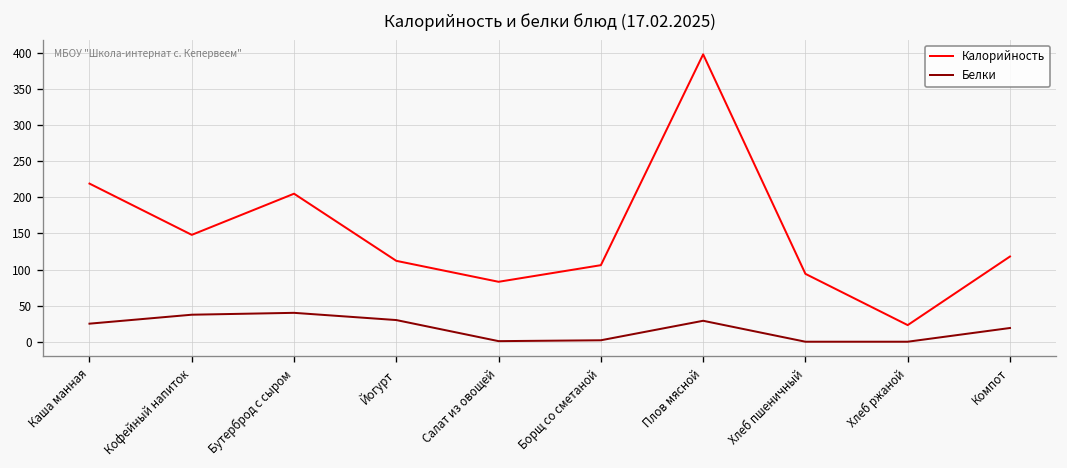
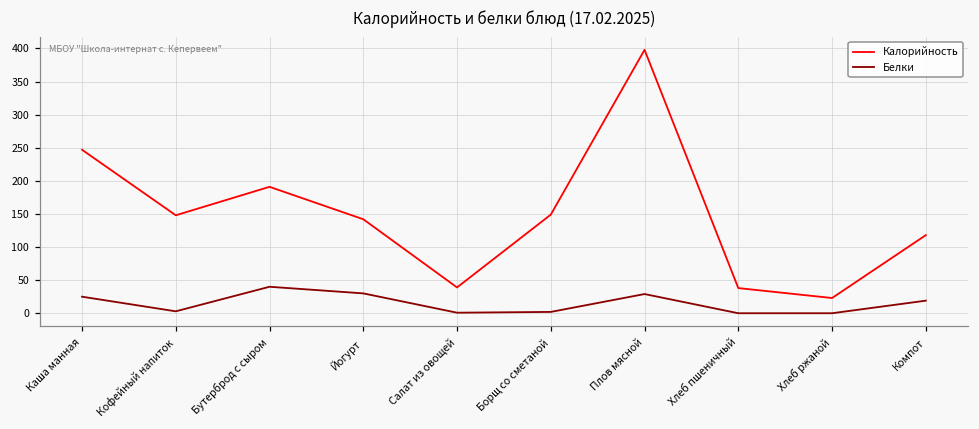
  {
    "Калорийность": {
-     "Каша манная": 220,
+     "Каша манная": 250,
      "Кофейный напиток": 150,
-     "Бутерброд с сыром": 210,
-     "Йогурт": 110,
-     "Салат из овощей": 80,
-     "Борщ со сметаной": 110,
+     "Бутерброд с сыром": 190,
+     "Йогурт": 140,
+     "Салат из овощей": 40,
+     "Борщ со сметаной": 150,
      "Плов мясной": 400,
-     "Хлеб пшеничный": 90,
+     "Хлеб пшеничный": 40,
      "Хлеб ржаной": 20,
      "Компот": 120
    },
    "Белки": {
      "Каша манная": 30,
-     "Кофейный напиток": 40,
+     "Кофейный напиток": 0,
      "Бутерброд с сыром": 40,
      "Йогурт": 30,
      "Салат из овощей": 0,
      "Борщ со сметаной": 0,
      "Плов мясной": 30,
      "Хлеб пшеничный": 0,
      "Хлеб ржаной": 0,
      "Компот": 20
    }
  }
